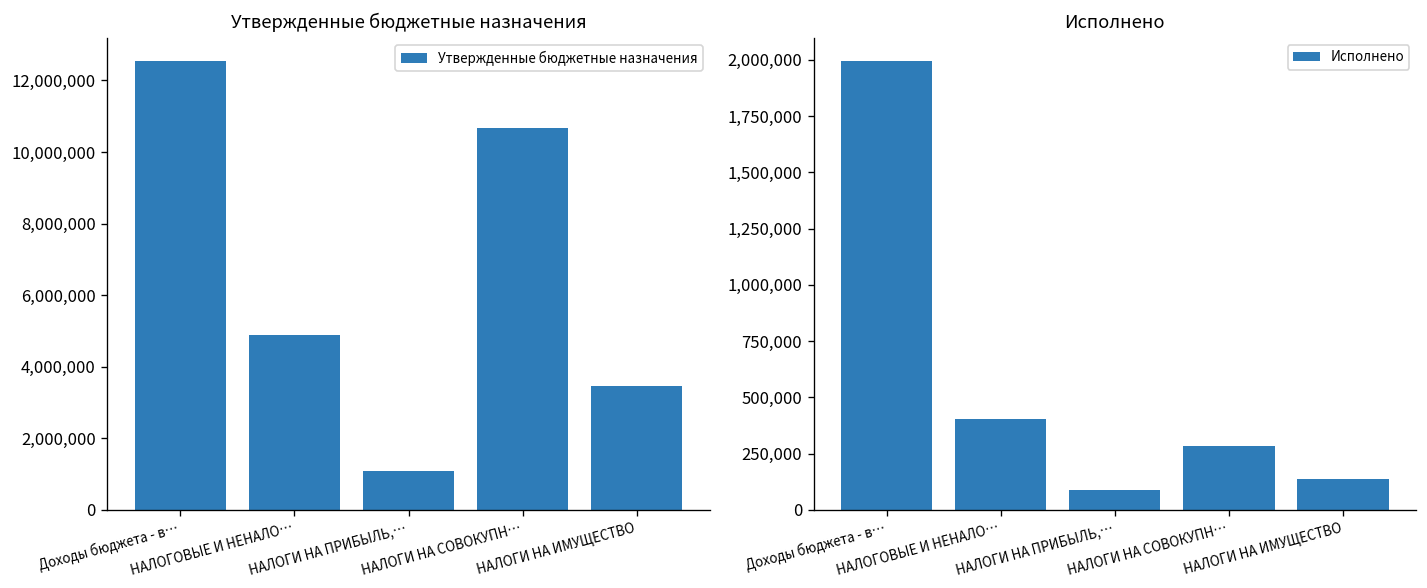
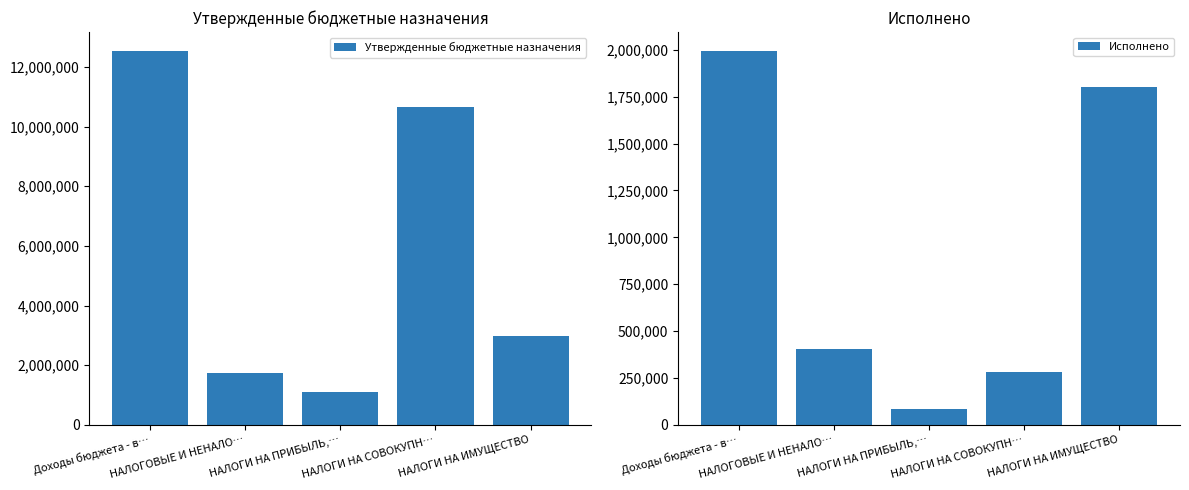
  {
    "Утвержденные бюджетные назначения": {
      "Доходы бюджета - в…": "12,500,000",
-     "НАЛОГОВЫЕ И НЕНАЛО…": "4,900,000",
+     "НАЛОГОВЫЕ И НЕНАЛО…": "1,700,000",
      "НАЛОГИ НА ПРИБЫЛЬ,…": "1,100,000",
      "НАЛОГИ НА СОВОКУПН…": "10,700,000",
-     "НАЛОГИ НА ИМУЩЕСТВО": "3,500,000"
+     "НАЛОГИ НА ИМУЩЕСТВО": "3,000,000"
    },
    "Исполнено": {
      "Доходы бюджета - в…": "2,000,000",
      "НАЛОГОВЫЕ И НЕНАЛО…": "400,000",
      "НАЛОГИ НА ПРИБЫЛЬ,…": "90,000",
      "НАЛОГИ НА СОВОКУПН…": "280,000",
-     "НАЛОГИ НА ИМУЩЕСТВО": "140,000"
+     "НАЛОГИ НА ИМУЩЕСТВО": "1,800,000"
    }
  }
